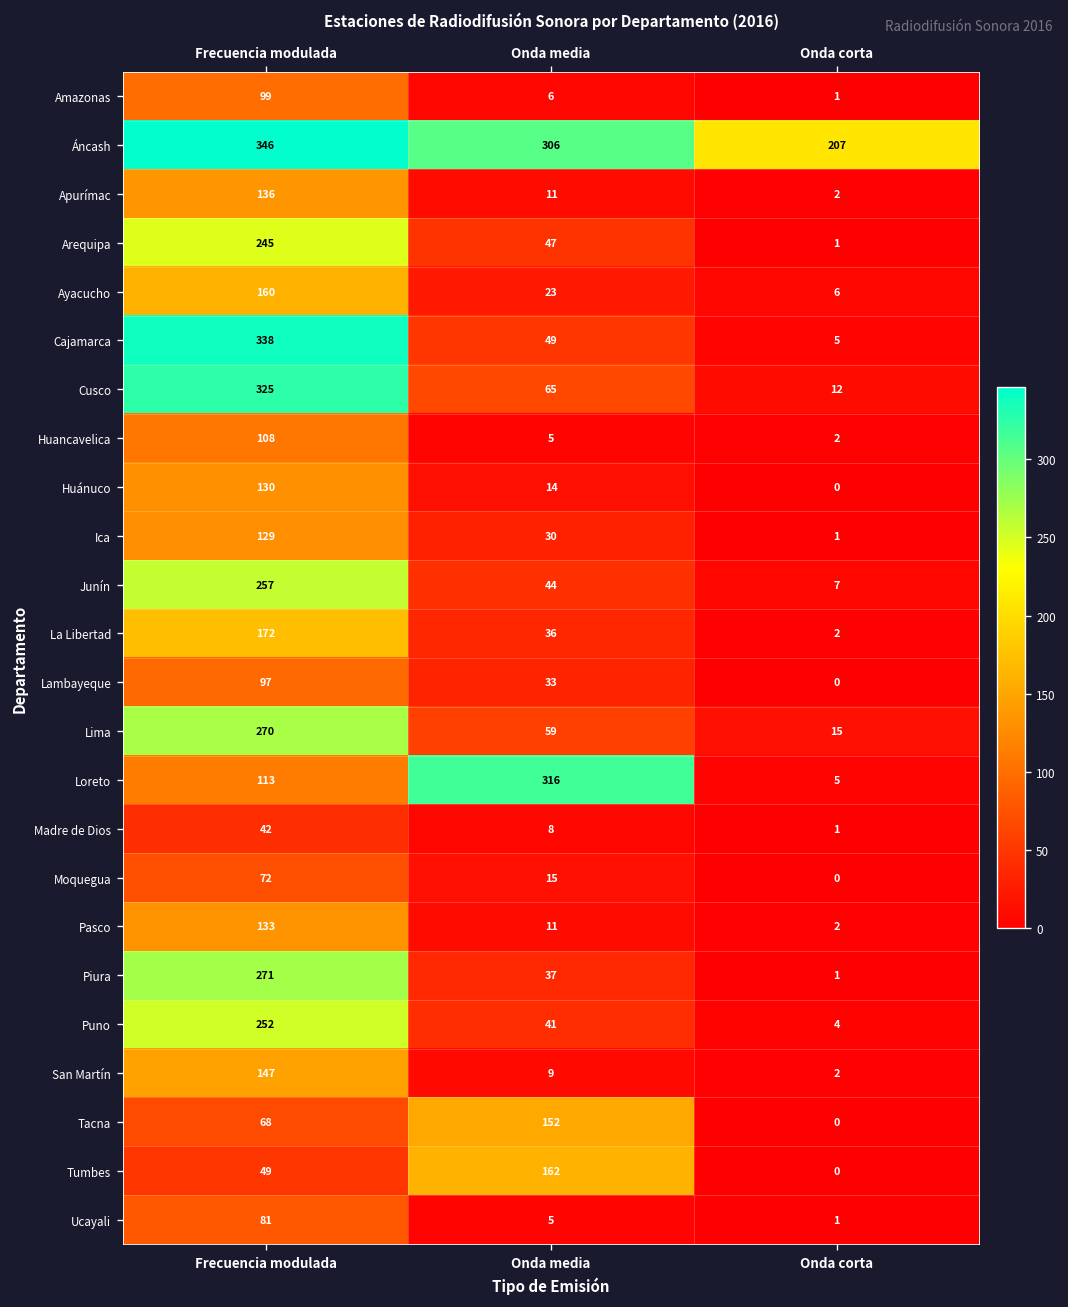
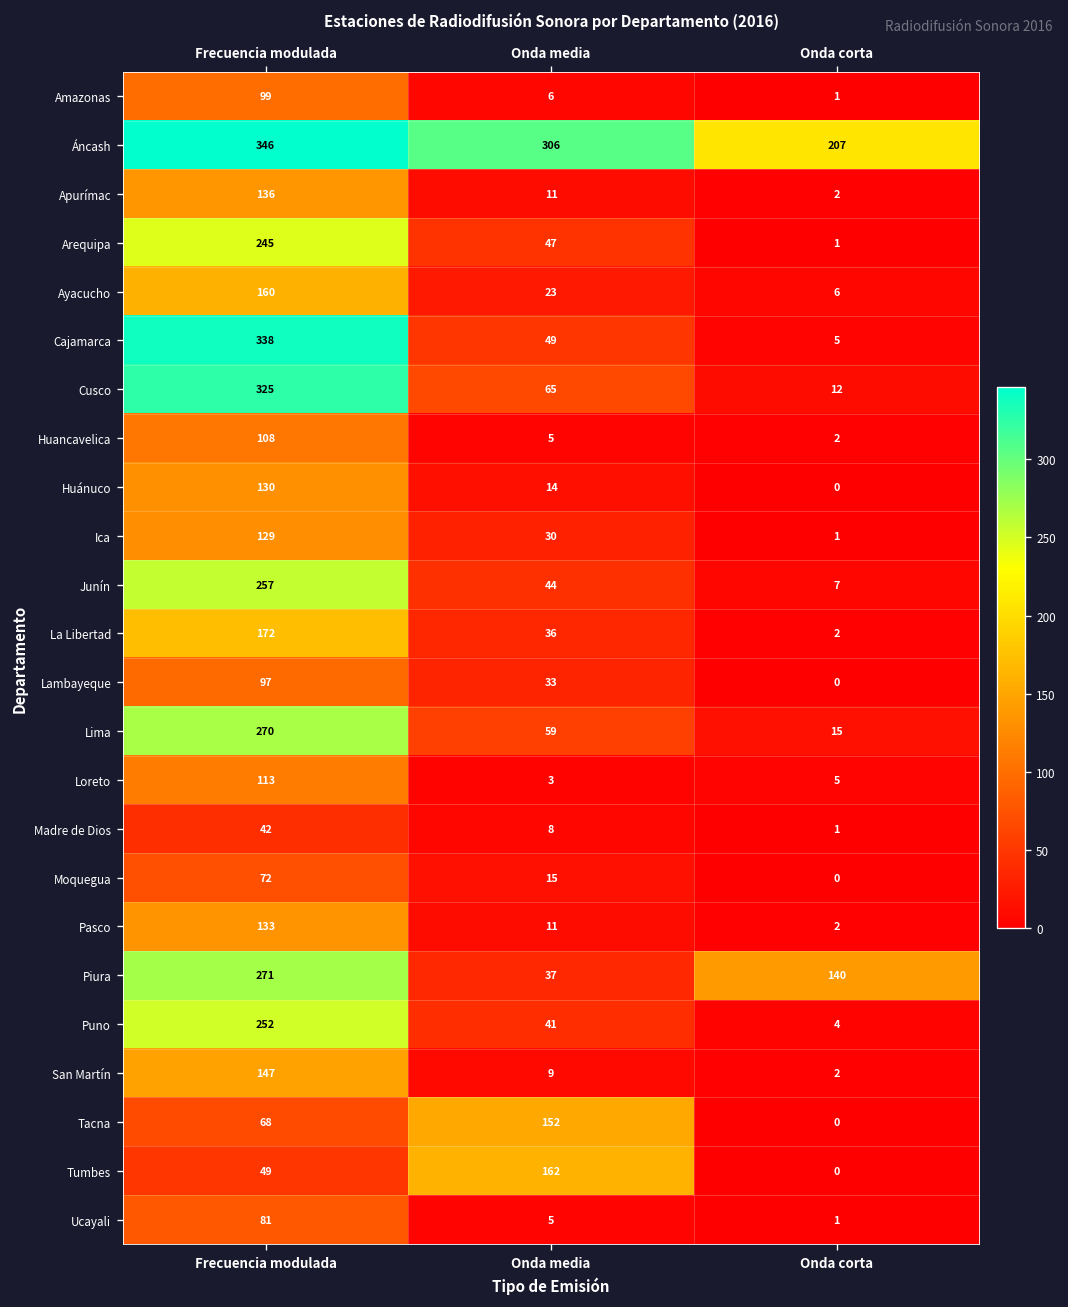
  {
    "Amazonas": {
      "Frecuencia modulada": 99,
      "Onda media": 6,
      "Onda corta": 1
    },
    "Áncash": {
      "Frecuencia modulada": 346,
      "Onda media": 306,
      "Onda corta": 207
    },
    "Apurímac": {
      "Frecuencia modulada": 136,
      "Onda media": 11,
      "Onda corta": 2
    },
    "Arequipa": {
      "Frecuencia modulada": 245,
      "Onda media": 47,
      "Onda corta": 1
    },
    "Ayacucho": {
      "Frecuencia modulada": 160,
      "Onda media": 23,
      "Onda corta": 6
    },
    "Cajamarca": {
      "Frecuencia modulada": 338,
      "Onda media": 49,
      "Onda corta": 5
    },
    "Cusco": {
      "Frecuencia modulada": 325,
      "Onda media": 65,
      "Onda corta": 12
    },
    "Huancavelica": {
      "Frecuencia modulada": 108,
      "Onda media": 5,
      "Onda corta": 2
    },
    "Huánuco": {
      "Frecuencia modulada": 130,
      "Onda media": 14,
      "Onda corta": 0
    },
    "Ica": {
      "Frecuencia modulada": 129,
      "Onda media": 30,
      "Onda corta": 1
    },
    "Junín": {
      "Frecuencia modulada": 257,
      "Onda media": 44,
      "Onda corta": 7
    },
    "La Libertad": {
      "Frecuencia modulada": 172,
      "Onda media": 36,
      "Onda corta": 2
    },
    "Lambayeque": {
      "Frecuencia modulada": 97,
      "Onda media": 33,
      "Onda corta": 0
    },
    "Lima": {
      "Frecuencia modulada": 270,
      "Onda media": 59,
      "Onda corta": 15
    },
    "Loreto": {
      "Frecuencia modulada": 113,
-     "Onda media": 316,
+     "Onda media": 3,
      "Onda corta": 5
    },
    "Madre de Dios": {
      "Frecuencia modulada": 42,
      "Onda media": 8,
      "Onda corta": 1
    },
    "Moquegua": {
      "Frecuencia modulada": 72,
      "Onda media": 15,
      "Onda corta": 0
    },
    "Pasco": {
      "Frecuencia modulada": 133,
      "Onda media": 11,
      "Onda corta": 2
    },
    "Piura": {
      "Frecuencia modulada": 271,
      "Onda media": 37,
-     "Onda corta": 1
+     "Onda corta": 140
    },
    "Puno": {
      "Frecuencia modulada": 252,
      "Onda media": 41,
      "Onda corta": 4
    },
    "San Martín": {
      "Frecuencia modulada": 147,
      "Onda media": 9,
      "Onda corta": 2
    },
    "Tacna": {
      "Frecuencia modulada": 68,
      "Onda media": 152,
      "Onda corta": 0
    },
    "Tumbes": {
      "Frecuencia modulada": 49,
      "Onda media": 162,
      "Onda corta": 0
    },
    "Ucayali": {
      "Frecuencia modulada": 81,
      "Onda media": 5,
      "Onda corta": 1
    }
  }
